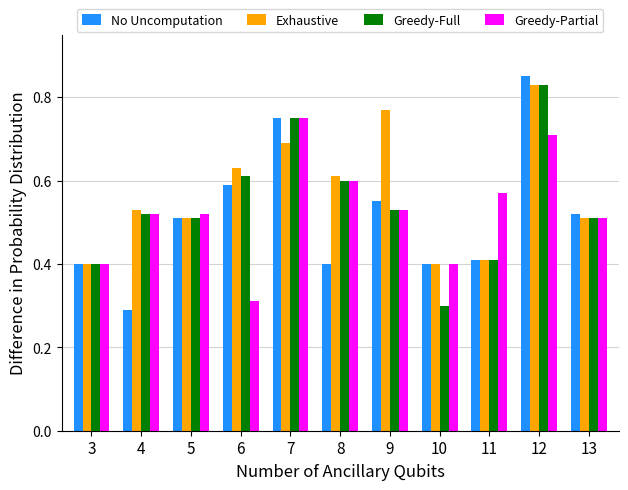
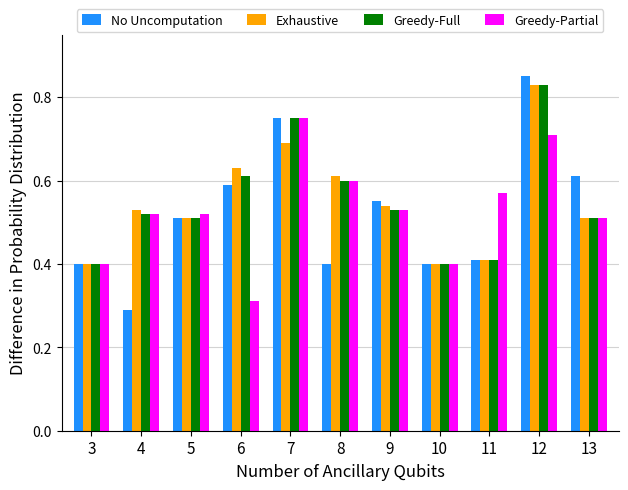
  {
    "No Uncomputation": {
      "3": 0.40,
      "4": 0.29,
      "5": 0.51,
      "6": 0.59,
      "7": 0.75,
      "8": 0.40,
      "9": 0.55,
      "10": 0.40,
      "11": 0.41,
      "12": 0.85,
-     "13": 0.52
+     "13": 0.61
    },
    "Exhaustive": {
      "3": 0.40,
      "4": 0.53,
      "5": 0.51,
      "6": 0.63,
      "7": 0.69,
      "8": 0.61,
-     "9": 0.77,
+     "9": 0.54,
      "10": 0.40,
      "11": 0.41,
      "12": 0.83,
      "13": 0.51
    },
    "Greedy-Full": {
      "3": 0.4,
      "4": 0.52,
      "5": 0.51,
      "6": 0.61,
      "7": 0.75,
      "8": 0.6,
      "9": 0.53,
-     "10": 0.3,
+     "10": 0.4,
      "11": 0.41,
      "12": 0.83,
      "13": 0.51
    },
    "Greedy-Partial": {
      "3": 0.40,
      "4": 0.52,
      "5": 0.52,
      "6": 0.31,
      "7": 0.75,
      "8": 0.60,
      "9": 0.53,
      "10": 0.40,
      "11": 0.57,
      "12": 0.71,
      "13": 0.51
    }
  }
